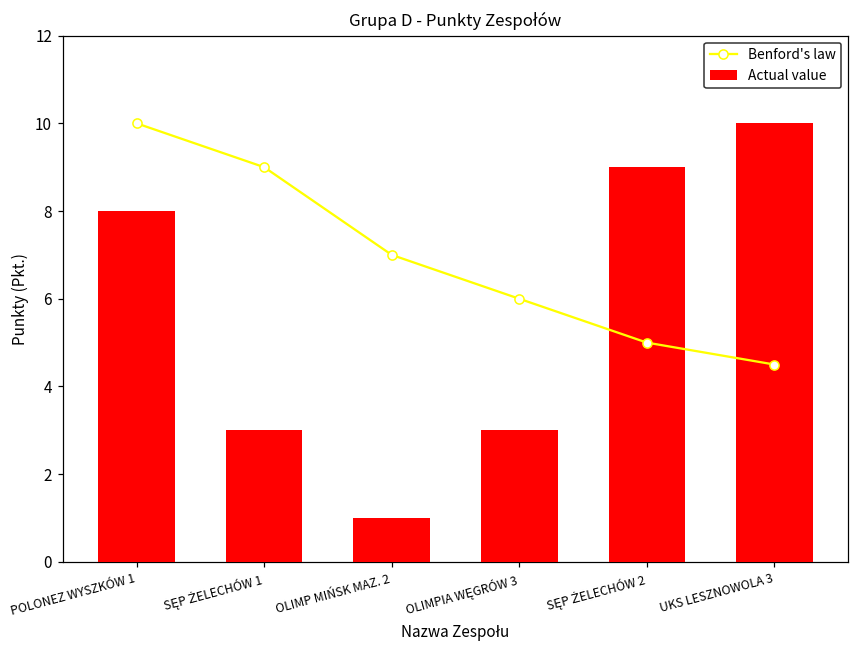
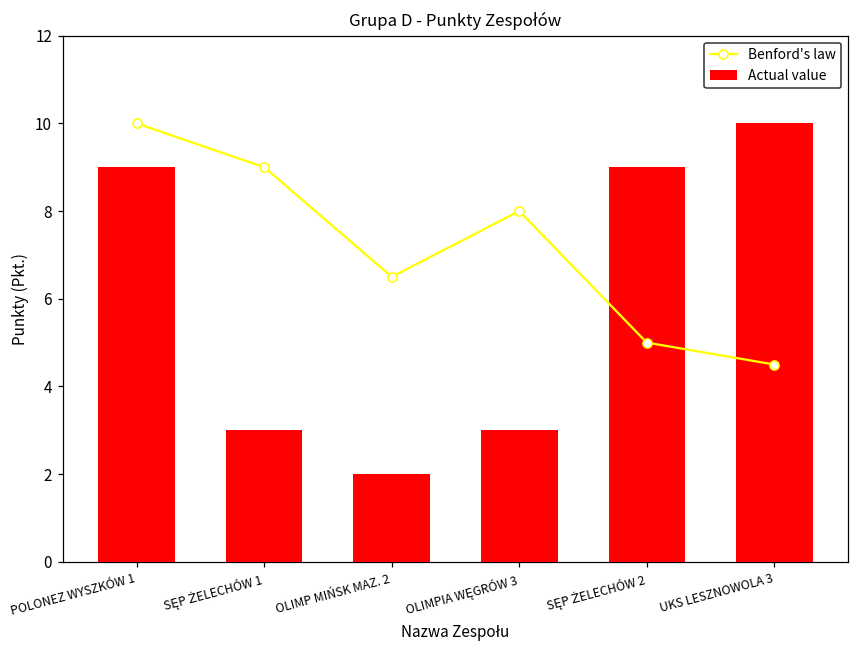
  {
    "Actual value": {
-     "POLONEZ WYSZKÓW 1": 8,
+     "POLONEZ WYSZKÓW 1": 9,
      "SĘP ŻELECHÓW 1": 3,
-     "OLIMP MIŃSK MAZ. 2": 1,
+     "OLIMP MIŃSK MAZ. 2": 2,
      "OLIMPIA WĘGRÓW 3": 3,
      "SĘP ŻELECHÓW 2": 9,
      "UKS LESZNOWOLA 3": 10
    },
    "Benford's law": {
      "POLONEZ WYSZKÓW 1": 10.0,
      "SĘP ŻELECHÓW 1": 9.0,
-     "OLIMP MIŃSK MAZ. 2": 7.0,
-     "OLIMPIA WĘGRÓW 3": 6.0,
+     "OLIMP MIŃSK MAZ. 2": 6.5,
+     "OLIMPIA WĘGRÓW 3": 8.0,
      "SĘP ŻELECHÓW 2": 5.0,
      "UKS LESZNOWOLA 3": 4.5
    }
  }
